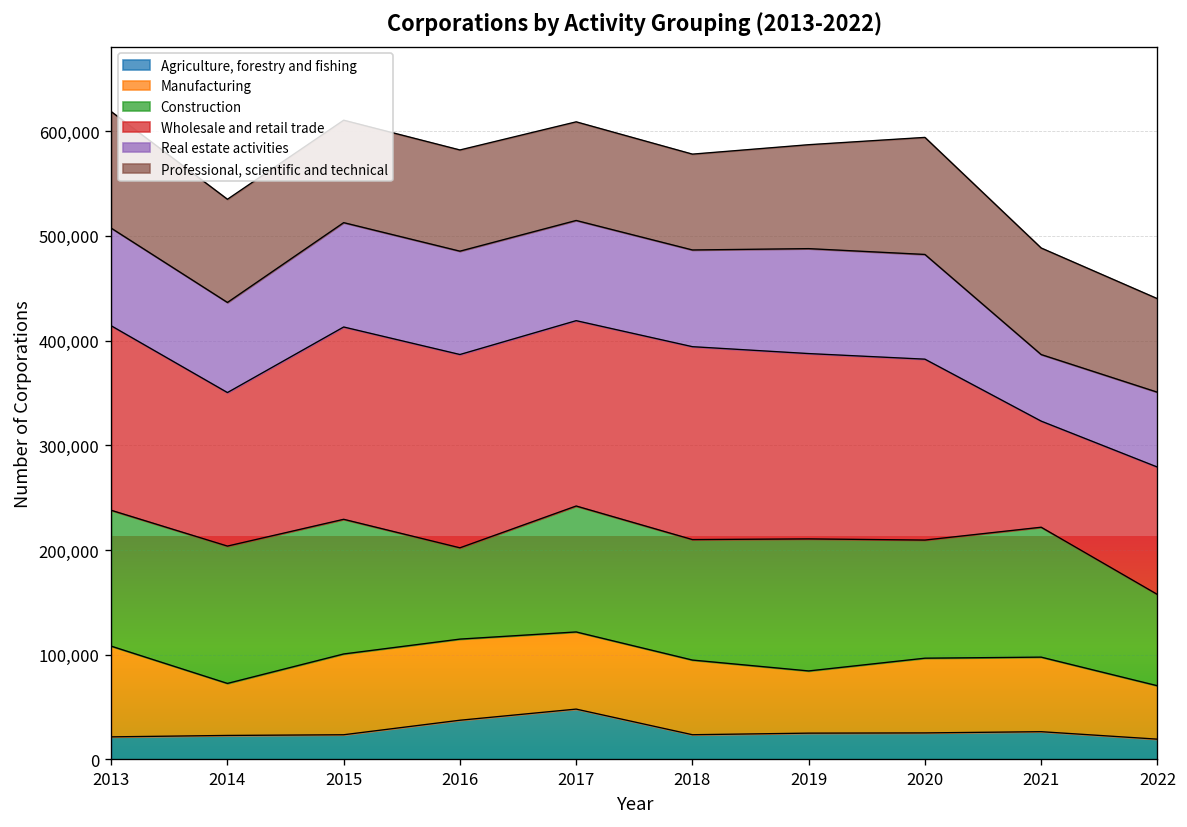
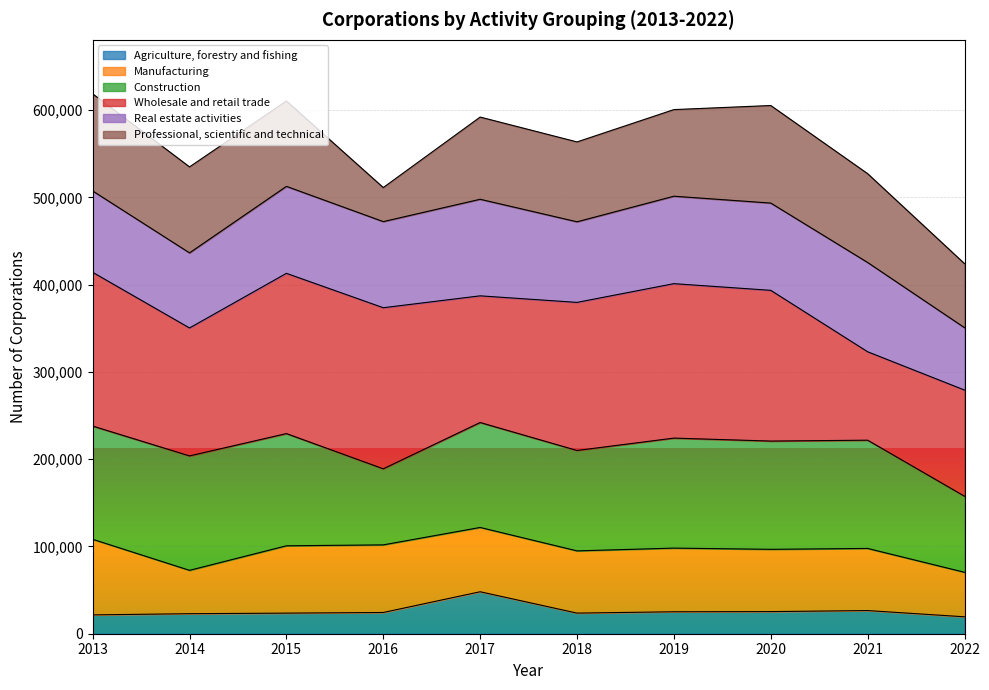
  {
    "Agriculture, forestry and fishing": {
      "2013": "20,000",
      "2014": "20,000",
      "2015": "20,000",
-     "2016": "40,000",
+     "2016": "20,000",
      "2017": "50,000",
      "2018": "20,000",
      "2019": "30,000",
      "2020": "30,000",
      "2021": "30,000",
      "2022": "20,000"
    },
    "Manufacturing": {
      "2013": "90,000",
      "2014": "50,000",
      "2015": "80,000",
      "2016": "80,000",
      "2017": "70,000",
      "2018": "70,000",
-     "2019": "60,000",
+     "2019": "70,000",
      "2020": "70,000",
      "2021": "70,000",
      "2022": "50,000"
    },
    "Construction": {
      "2013": "130,000",
      "2014": "130,000",
      "2015": "130,000",
      "2016": "90,000",
      "2017": "120,000",
      "2018": "120,000",
      "2019": "130,000",
-     "2020": "110,000",
+     "2020": "120,000",
      "2021": "120,000",
      "2022": "90,000"
    },
    "Wholesale and retail trade": {
      "2013": "180,000",
      "2014": "150,000",
      "2015": "180,000",
      "2016": "180,000",
-     "2017": "180,000",
-     "2018": "180,000",
+     "2017": "150,000",
+     "2018": "170,000",
      "2019": "180,000",
      "2020": "170,000",
      "2021": "100,000",
      "2022": "120,000"
    },
    "Real estate activities": {
      "2013": "90,000",
      "2014": "90,000",
      "2015": "100,000",
      "2016": "100,000",
-     "2017": "100,000",
+     "2017": "110,000",
      "2018": "90,000",
      "2019": "100,000",
      "2020": "100,000",
-     "2021": "60,000",
+     "2021": "100,000",
      "2022": "70,000"
    },
    "Professional, scientific and technical": {
      "2013": "110,000",
      "2014": "100,000",
-     "2016": "100,000",
+     "2016": "40,000",
      "2017": "90,000",
      "2018": "90,000",
      "2019": "100,000",
      "2020": "110,000",
      "2021": "100,000",
-     "2022": "90,000"
+     "2022": "70,000"
    }
  }
